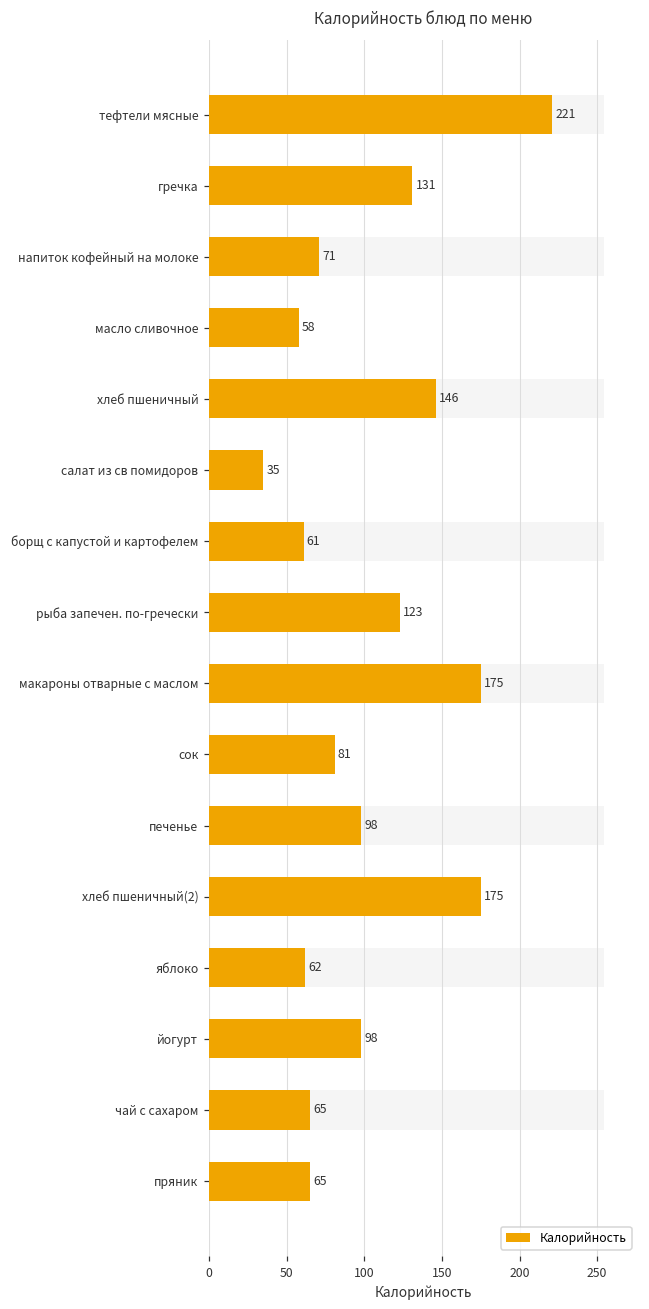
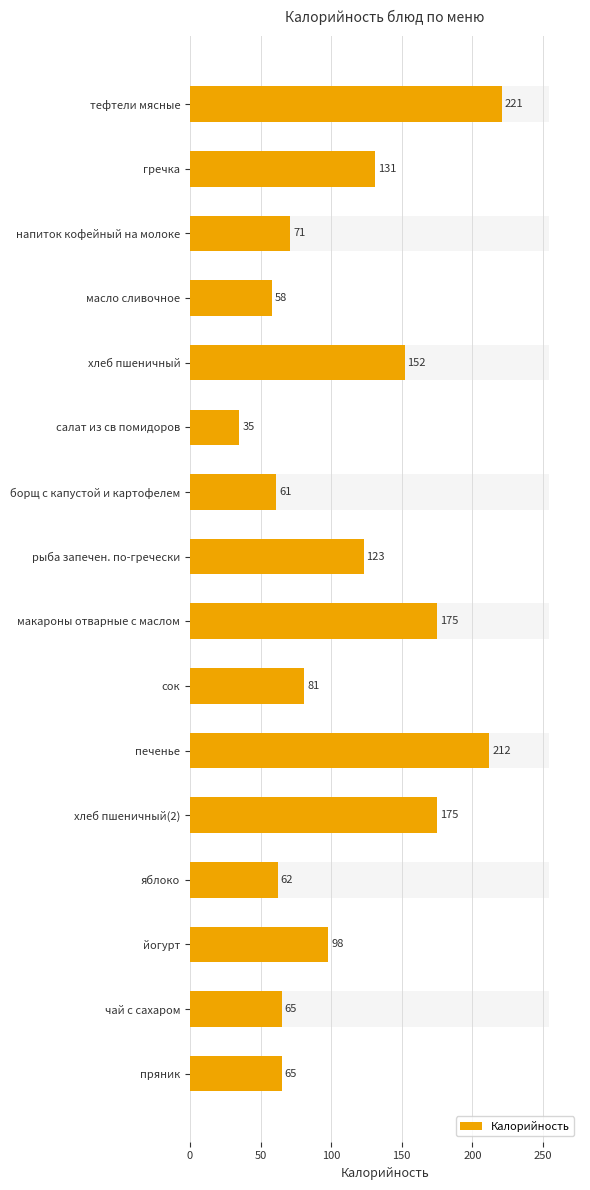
  {
    "Калорийность": {
-     "хлеб пшеничный": 146,
-     "печенье": 98
+     "хлеб пшеничный": 152,
+     "печенье": 212
    }
  }
